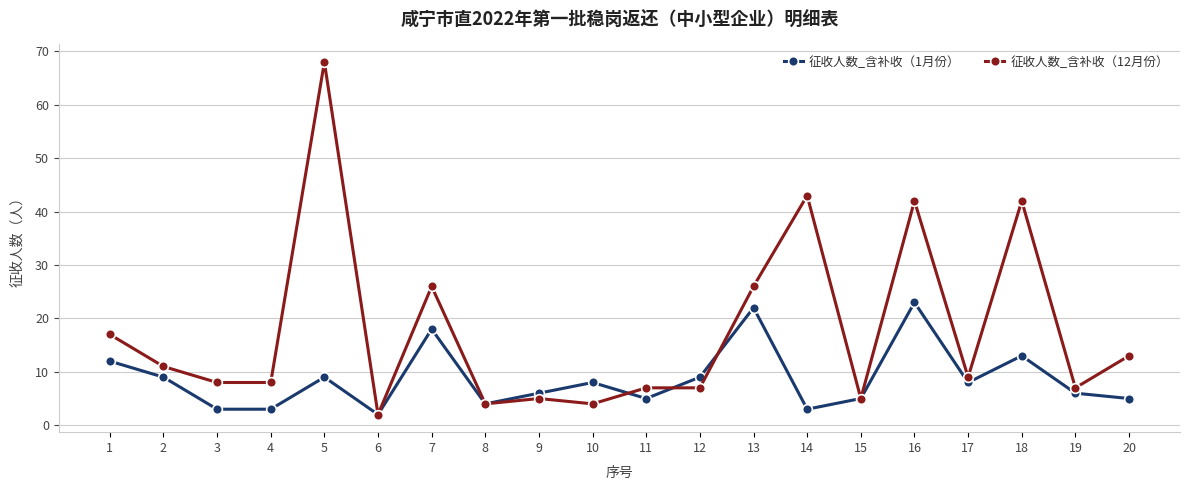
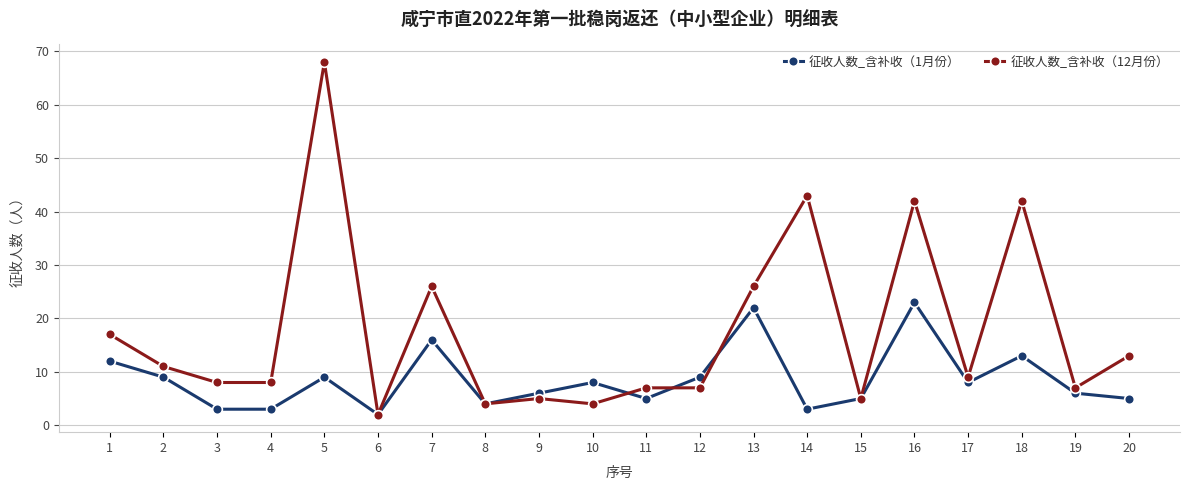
  {
    "征收人数_含补收（1月份）": {
      "1": 12,
      "2": 9,
      "3": 3,
      "4": 3,
      "5": 9,
-     "7": 18,
+     "7": 16,
      "9": 6,
      "10": 8,
      "11": 5,
      "12": 9,
      "13": 22,
      "14": 3,
      "16": 23,
      "17": 8,
      "18": 13,
      "19": 6,
      "20": 5
    },
    "征收人数_含补收（12月份）": {
      "1": 17,
      "2": 11,
      "3": 8,
      "4": 8,
      "5": 68,
      "7": 26,
      "9": 5,
      "10": 4,
      "11": 7,
      "12": 7,
      "13": 26,
      "14": 43,
      "16": 42,
      "17": 9,
      "18": 42,
      "19": 7,
      "20": 13
    }
  }
